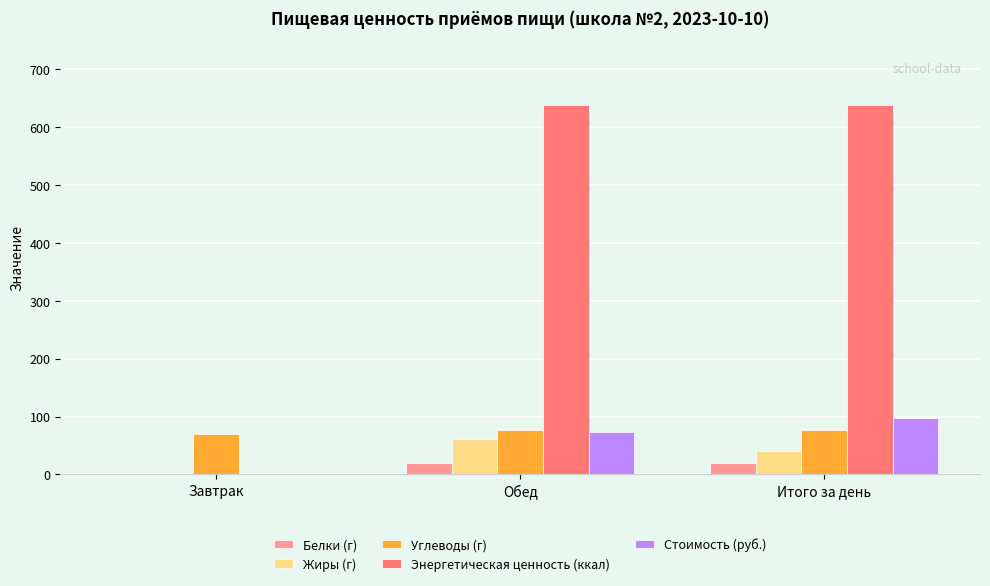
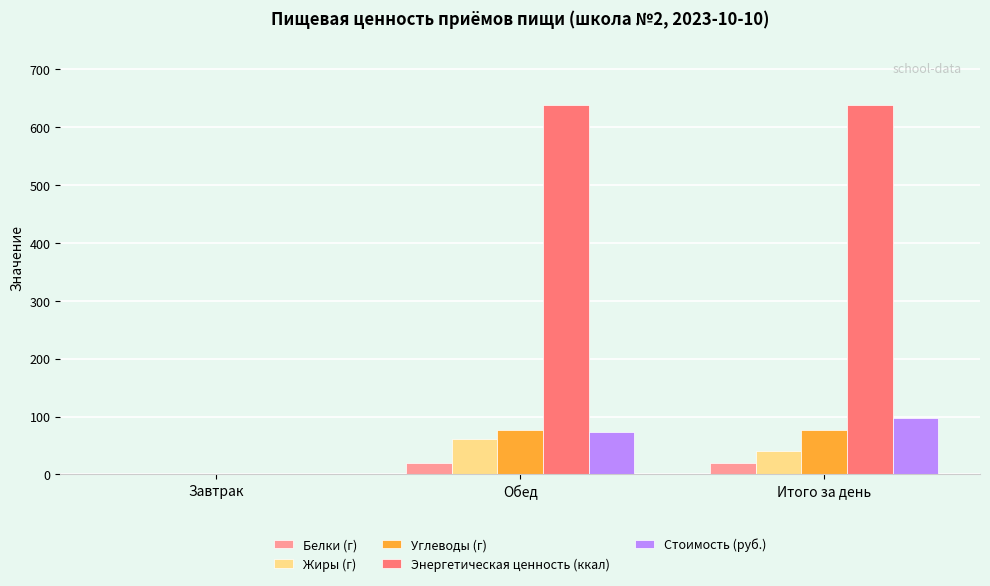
  {
    "Жиры (г)": {
      "Завтрак": 0,
      "Обед": 60,
      "Итого за день": 40
    },
    "Углеводы (г)": {
-     "Завтрак": 70,
+     "Завтрак": 0,
      "Обед": 80,
      "Итого за день": 80
    },
    "Стоимость (руб.)": {
      "Завтрак": 0,
      "Обед": 70,
      "Итого за день": 100
    }
  }
